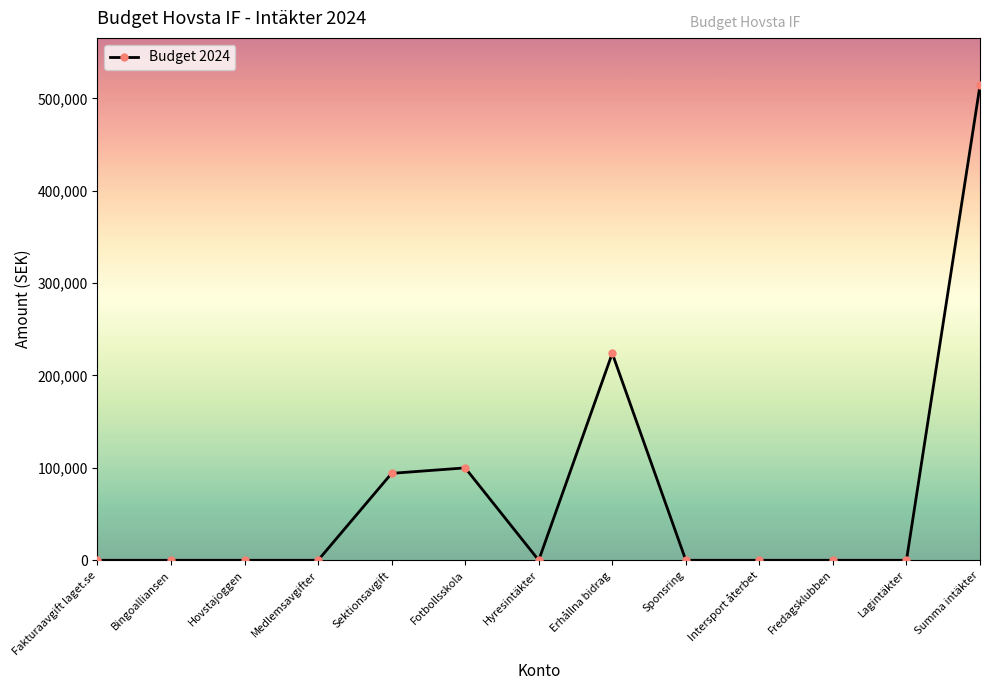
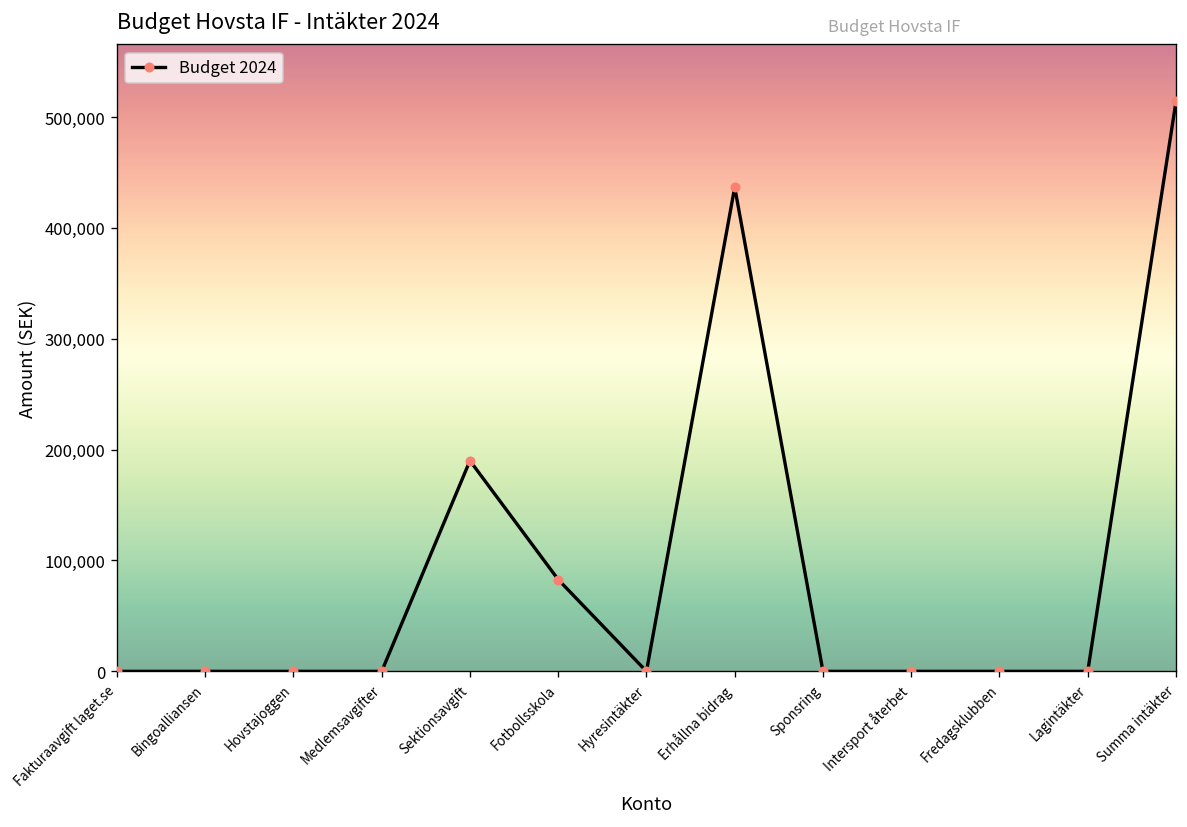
  {
    "Fakturaavgift laget.se": "0",
    "Bingoalliansen": "0",
    "Hovstajoggen": "0",
    "Medlemsavgifter": "0",
-   "Sektionsavgift": "90,000",
-   "Fotbollsskola": "100,000",
+   "Sektionsavgift": "190,000",
+   "Fotbollsskola": "80,000",
    "Hyresintäkter": "0",
-   "Erhållna bidrag": "220,000",
+   "Erhållna bidrag": "440,000",
    "Sponsring": "0",
    "Intersport återbet": "0",
    "Fredagsklubben": "0",
    "Lagintäkter": "0",
    "Summa intäkter": "510,000"
  }
